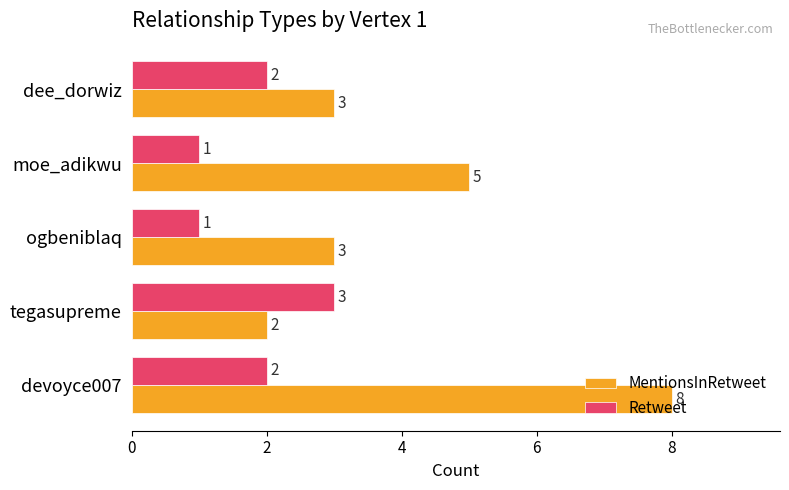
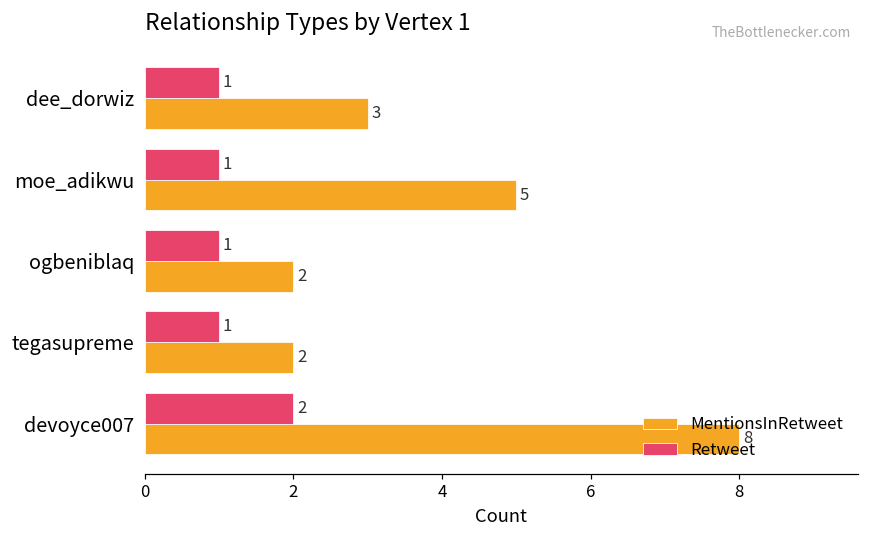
  {
    "MentionsInRetweet": {
      "dee_dorwiz": 3,
      "moe_adikwu": 5,
-     "ogbeniblaq": 3,
+     "ogbeniblaq": 2,
      "tegasupreme": 2,
      "devoyce007": 8
    },
    "Retweet": {
-     "dee_dorwiz": 2,
+     "dee_dorwiz": 1,
      "moe_adikwu": 1,
      "ogbeniblaq": 1,
-     "tegasupreme": 3,
+     "tegasupreme": 1,
      "devoyce007": 2
    }
  }
